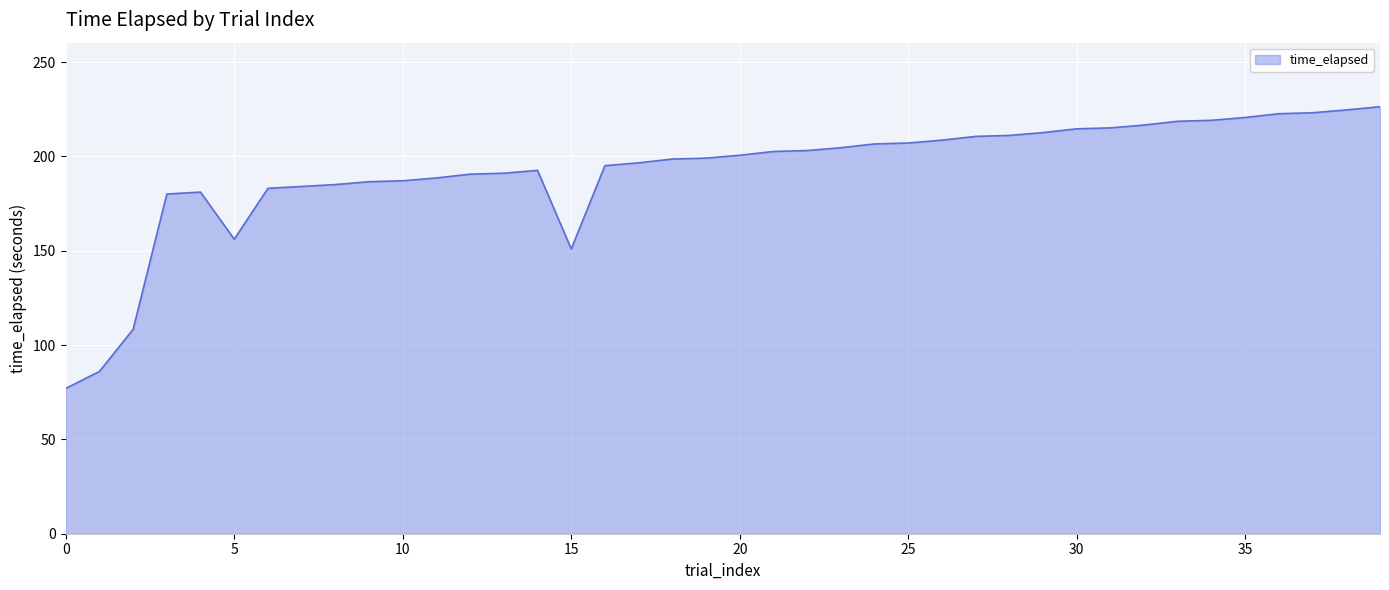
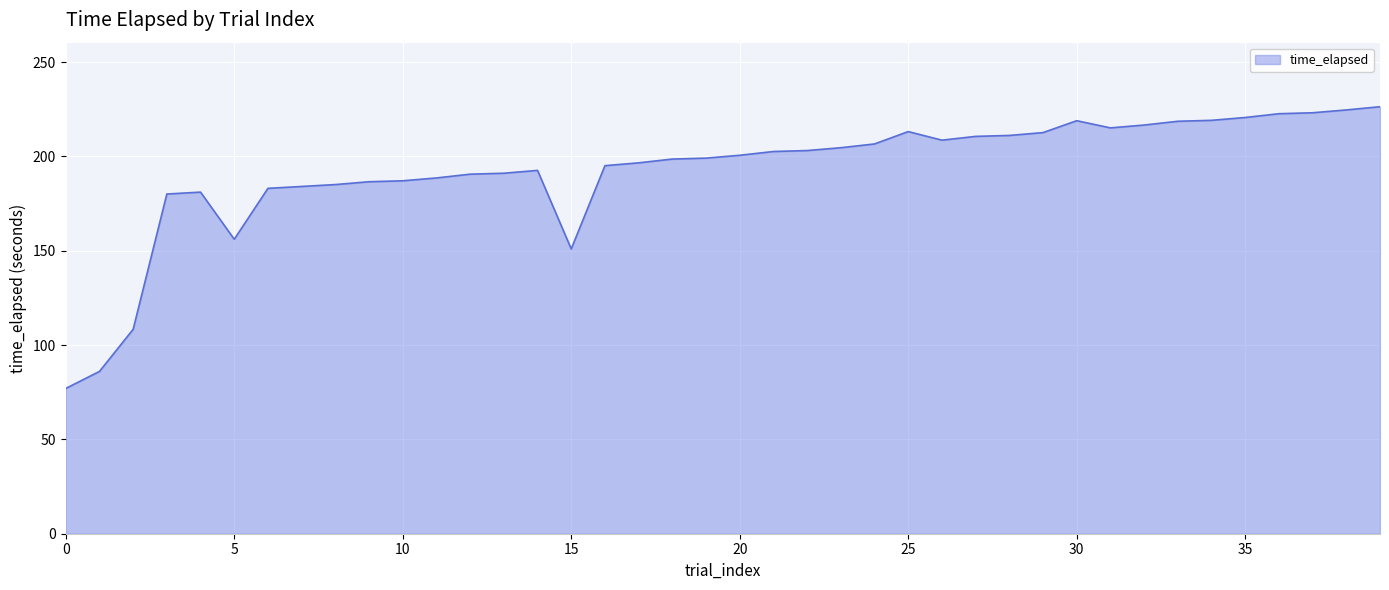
  {
    "0": 77,
    "5": 156,
    "10": 187,
    "15": 151,
    "20": 201,
-   "25": 207,
-   "30": 215,
+   "25": 213,
+   "30": 219,
    "35": 221
  }
